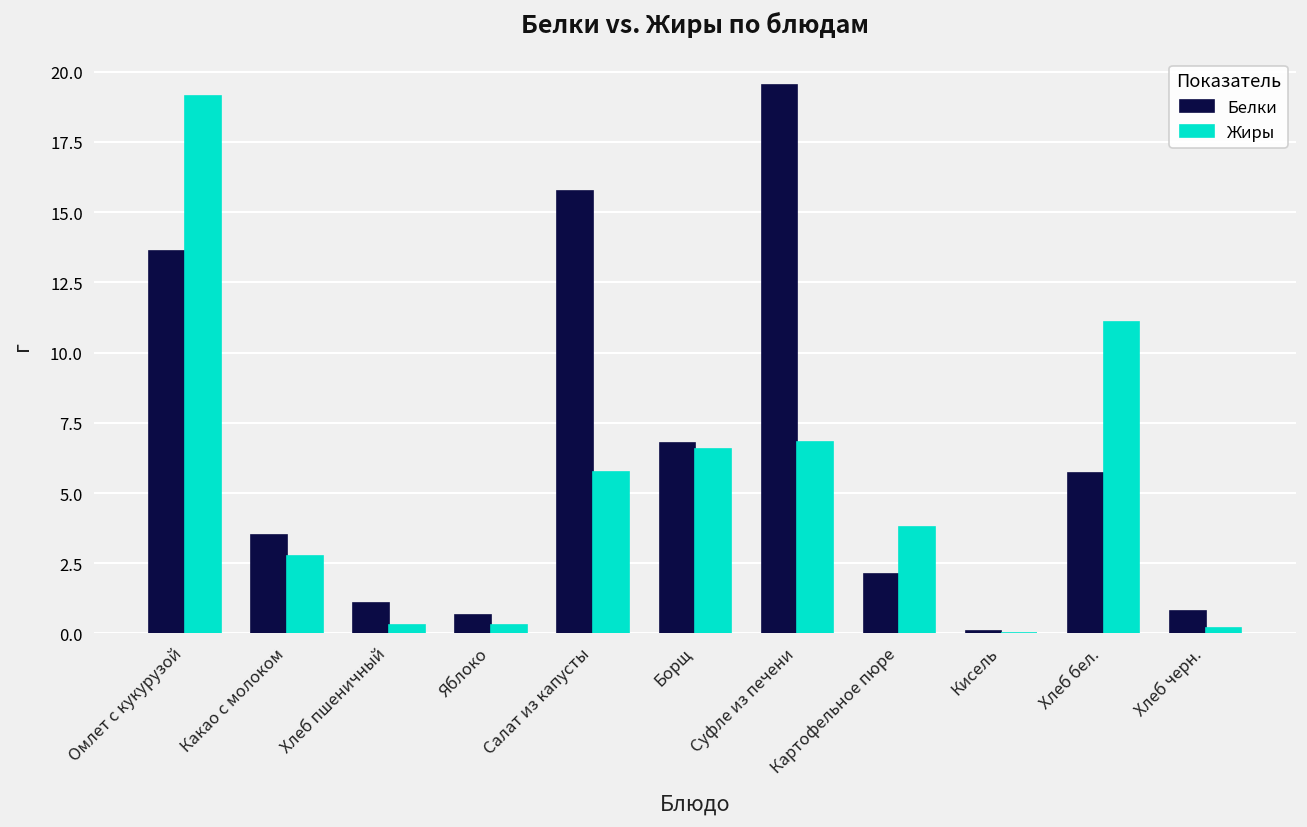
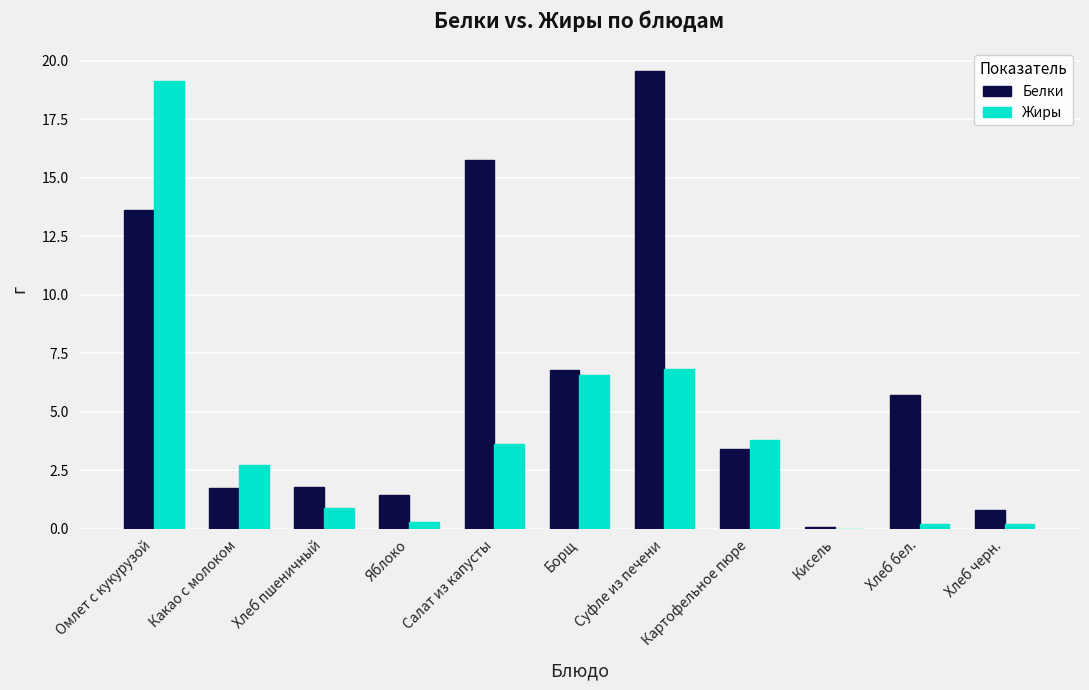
  {
    "Белки": {
      "Омлет с кукурузой": 13.6,
-     "Какао с молоком": 3.5,
-     "Хлеб пшеничный": 1.1,
-     "Яблоко": 0.7,
+     "Какао с молоком": 1.7,
+     "Хлеб пшеничный": 1.8,
+     "Яблоко": 1.5,
      "Салат из капусты": 15.8,
      "Борщ": 6.8,
      "Суфле из печени": 19.5,
-     "Картофельное пюре": 2.1,
+     "Картофельное пюре": 3.4,
      "Хлеб бел.": 5.7,
      "Хлеб черн.": 0.8
    },
    "Жиры": {
      "Омлет с кукурузой": 19.1,
      "Какао с молоком": 2.7,
-     "Хлеб пшеничный": 0.3,
+     "Хлеб пшеничный": 0.9,
      "Яблоко": 0.3,
-     "Салат из капусты": 5.8,
+     "Салат из капусты": 3.6,
      "Борщ": 6.6,
      "Суфле из печени": 6.8,
      "Картофельное пюре": 3.8,
      "Кисель": 0.0,
-     "Хлеб бел.": 11.1,
+     "Хлеб бел.": 0.2,
      "Хлеб черн.": 0.2
    }
  }
